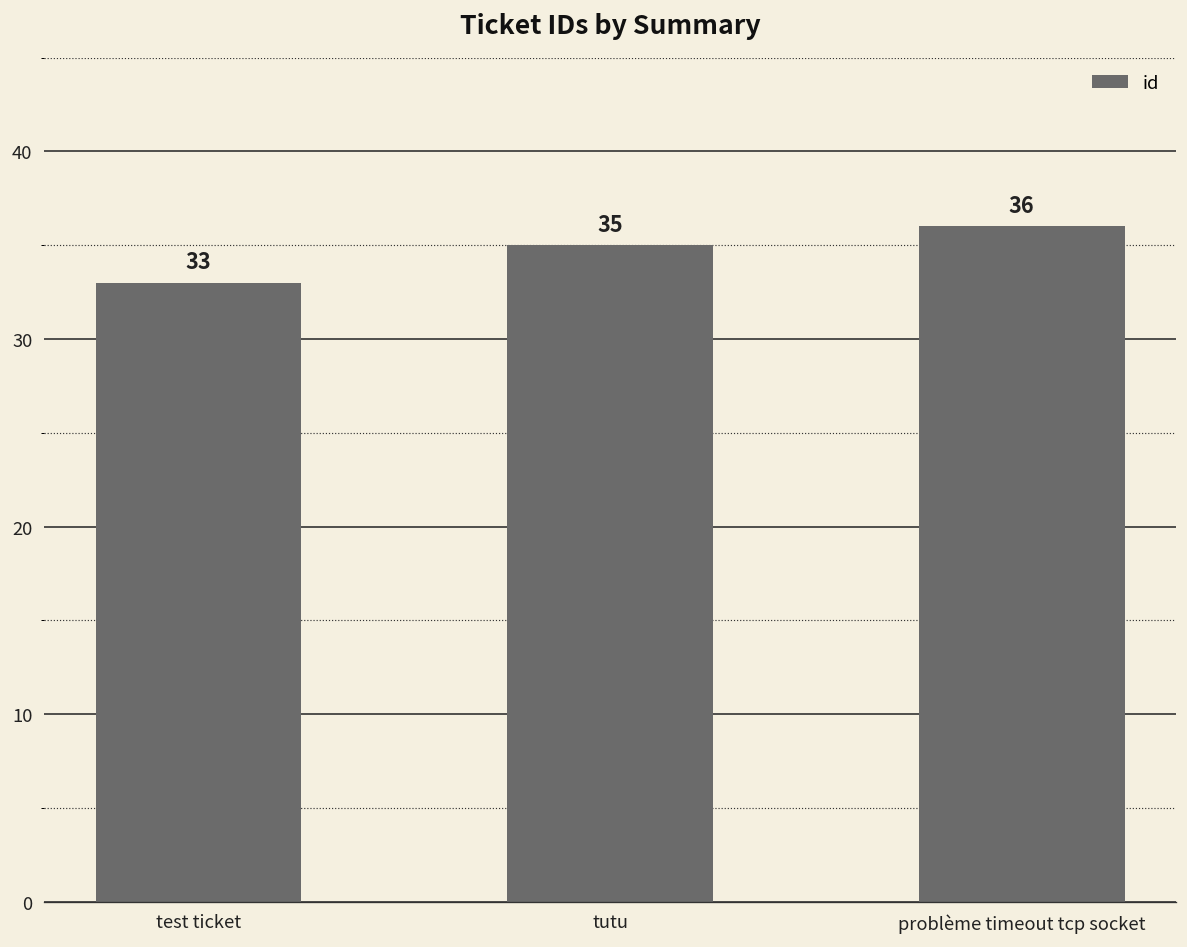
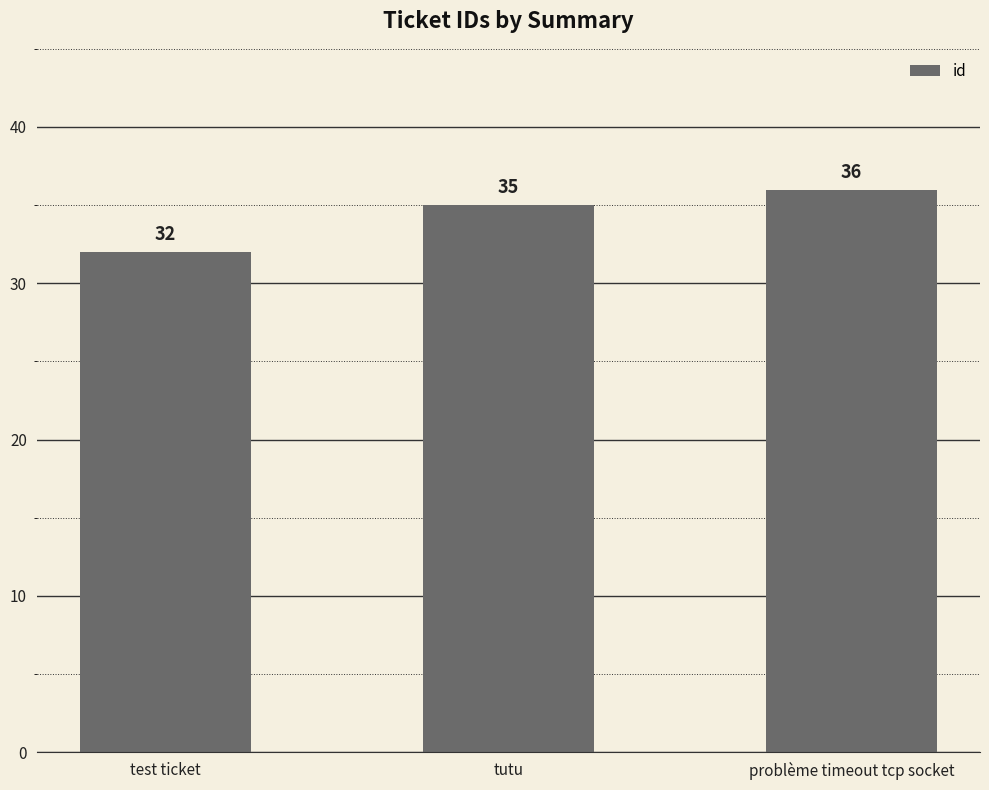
  {
-   "test ticket": 33,
+   "test ticket": 32,
    "tutu": 35,
    "problème timeout tcp socket": 36
  }
